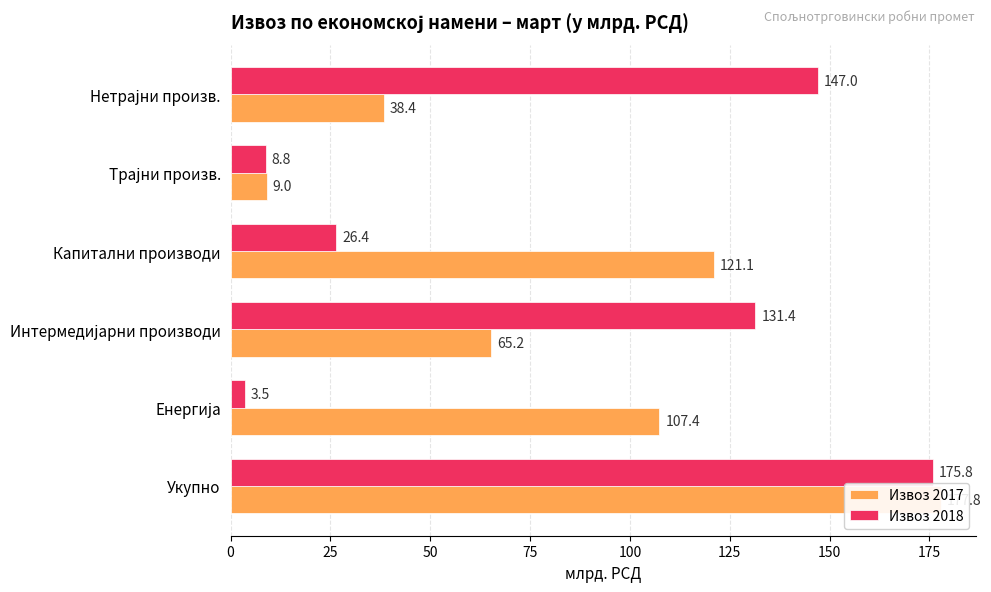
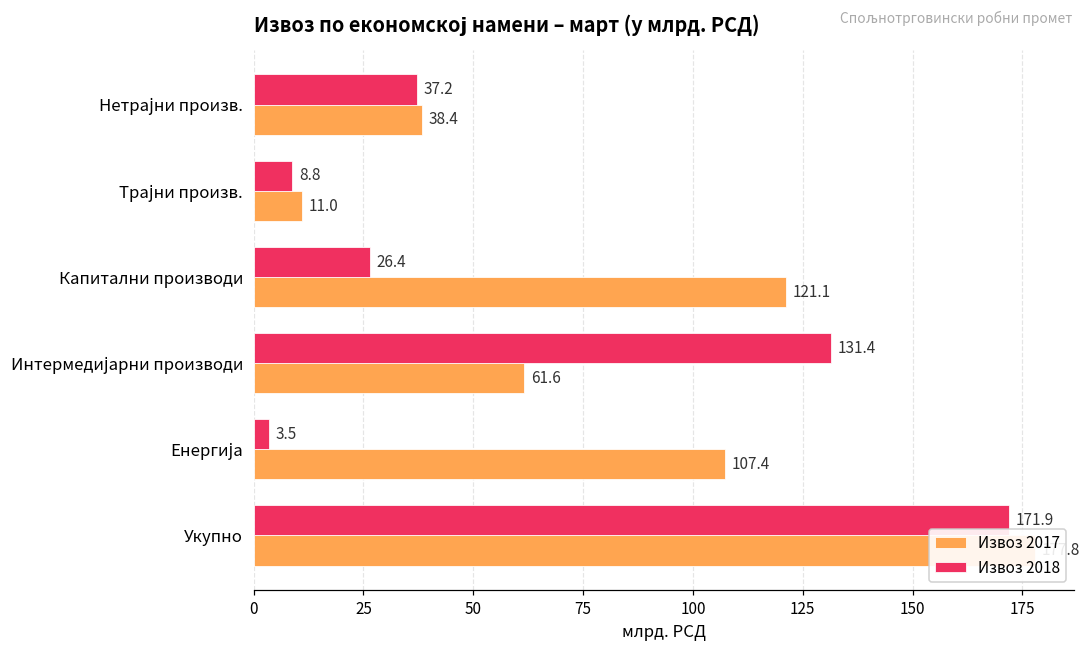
  {
    "Извоз 2017": {
      "Нетрајни произв.": 38.4,
-     "Трајни произв.": 9.0,
+     "Трајни произв.": 11.0,
      "Капитални производи": 121.1,
-     "Интермедијарни производи": 65.2,
+     "Интермедијарни производи": 61.6,
      "Енергија": 107.4
    },
    "Извоз 2018": {
-     "Нетрајни произв.": 147.0,
+     "Нетрајни произв.": 37.2,
      "Трајни произв.": 8.8,
      "Капитални производи": 26.4,
      "Интермедијарни производи": 131.4,
      "Енергија": 3.5,
-     "Укупно": 175.8
+     "Укупно": 171.9
    }
  }
